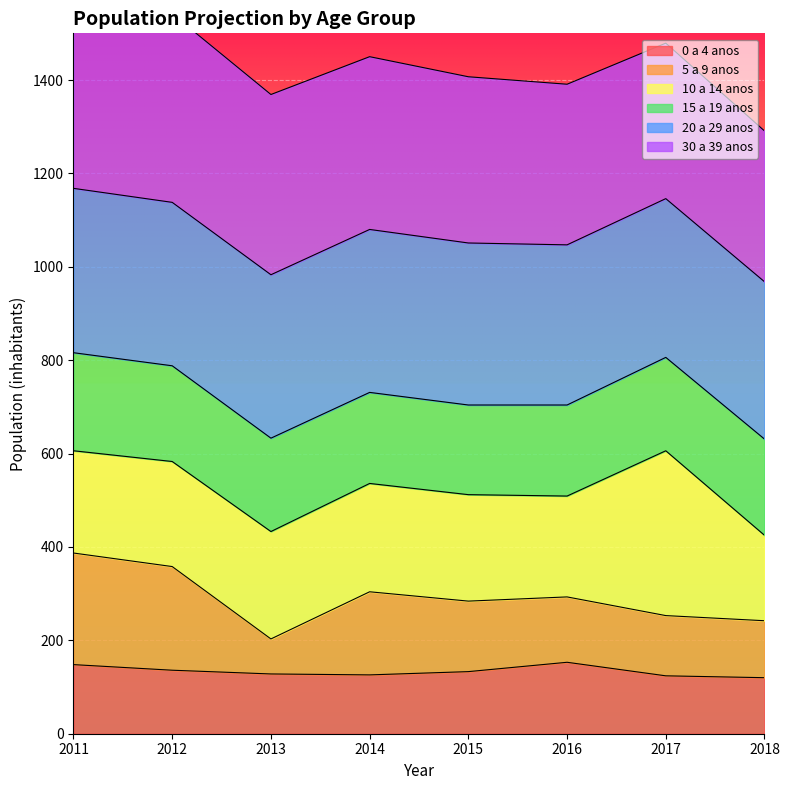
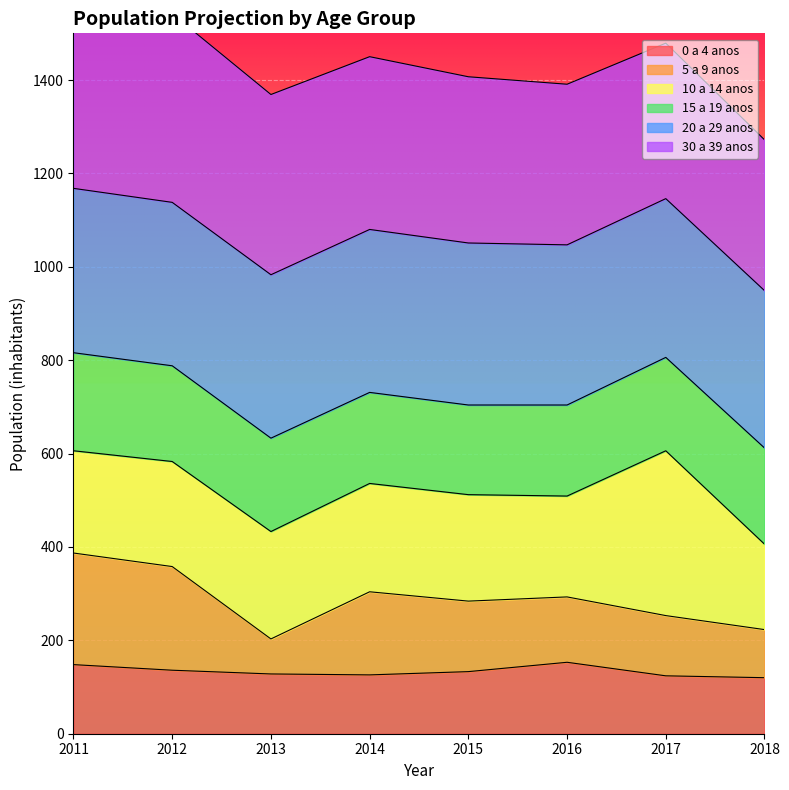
  {
    "0 a 4 anos": {
      "2011": 150,
      "2012": 140,
      "2013": 130,
      "2014": 130,
      "2015": 130,
      "2016": 150,
      "2017": 120,
      "2018": 120
    },
    "5 a 9 anos": {
      "2011": 240,
      "2012": 220,
      "2013": 80,
      "2014": 180,
      "2015": 150,
      "2016": 140,
      "2017": 130,
-     "2018": 120
+     "2018": 100
    },
    "10 a 14 anos": {
      "2011": 220,
      "2012": 230,
      "2013": 230,
      "2014": 230,
      "2015": 230,
      "2016": 220,
      "2017": 350,
      "2018": 180
    },
    "15 a 19 anos": {
      "2011": 210,
      "2012": 210,
      "2013": 200,
      "2014": 200,
      "2015": 190,
      "2016": 200,
      "2017": 200,
      "2018": 210
    },
    "20 a 29 anos": {
      "2011": 350,
      "2012": 350,
      "2013": 350,
      "2014": 350,
      "2015": 350,
      "2016": 340,
      "2017": 340,
      "2018": 340
    },
    "30 a 39 anos": {
      "2013": 390,
      "2014": 370,
      "2015": 360,
      "2016": 340,
      "2018": 320
    }
  }
